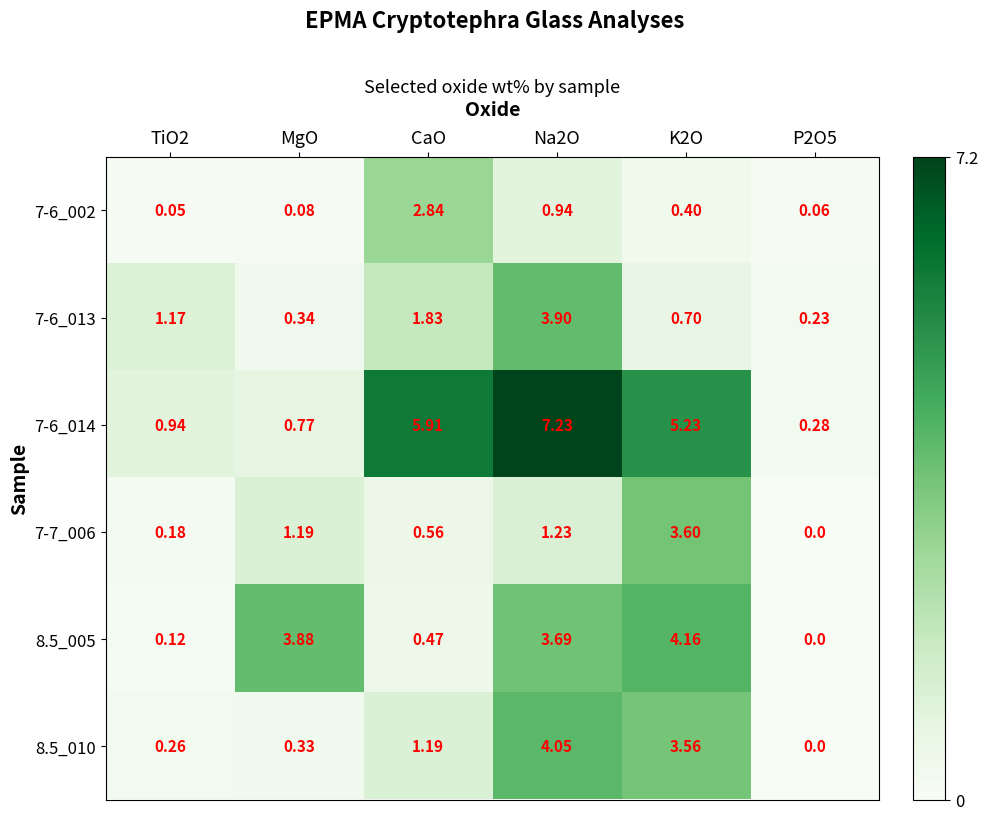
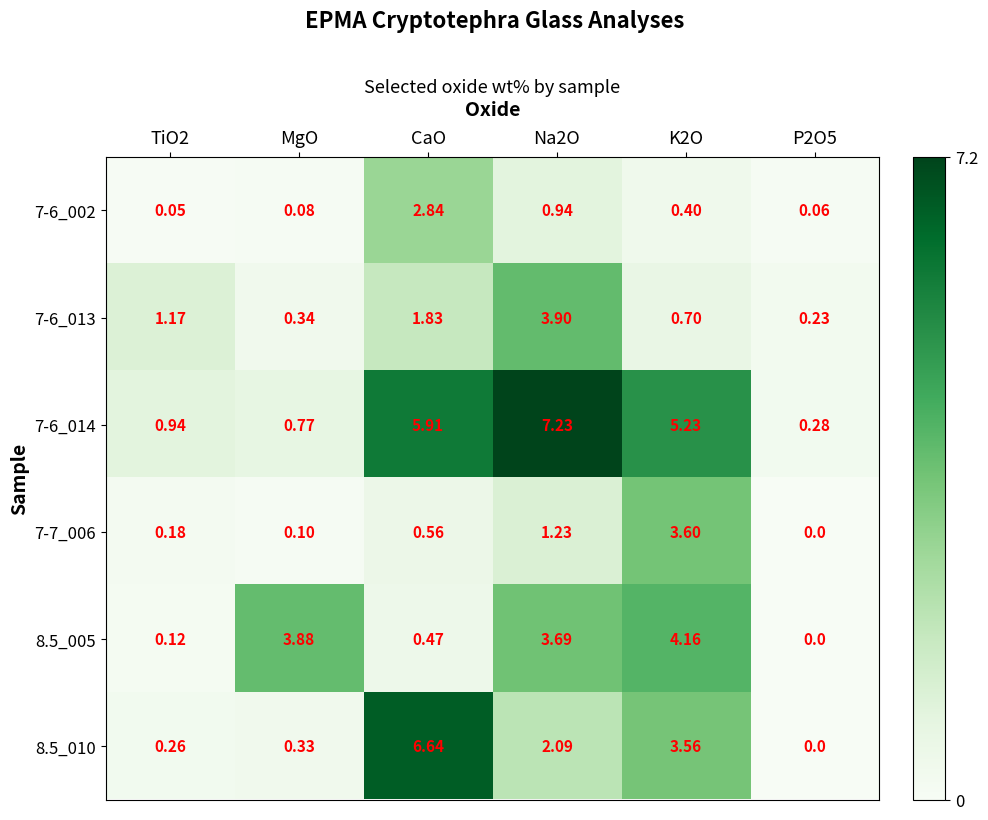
  {
    "7-6_002": {
      "TiO2": 0.05,
      "MgO": 0.08,
      "CaO": 2.84,
      "Na2O": 0.94,
      "K2O": 0.40,
      "P2O5": 0.06
    },
    "7-6_013": {
      "TiO2": 1.17,
      "MgO": 0.34,
      "CaO": 1.83,
      "Na2O": 3.90,
      "K2O": 0.70,
      "P2O5": 0.23
    },
    "7-6_014": {
      "TiO2": 0.94,
      "MgO": 0.77,
      "CaO": 5.91,
      "Na2O": 7.23,
      "K2O": 5.23,
      "P2O5": 0.28
    },
    "7-7_006": {
      "TiO2": 0.18,
-     "MgO": 1.19,
+     "MgO": 0.10,
      "CaO": 0.56,
      "Na2O": 1.23,
      "K2O": 3.60,
      "P2O5": 0.0
    },
    "8.5_005": {
      "TiO2": 0.12,
      "MgO": 3.88,
      "CaO": 0.47,
      "Na2O": 3.69,
      "K2O": 4.16,
      "P2O5": 0.0
    },
    "8.5_010": {
      "TiO2": 0.26,
      "MgO": 0.33,
-     "CaO": 1.19,
-     "Na2O": 4.05,
+     "CaO": 6.64,
+     "Na2O": 2.09,
      "K2O": 3.56,
      "P2O5": 0.0
    }
  }
